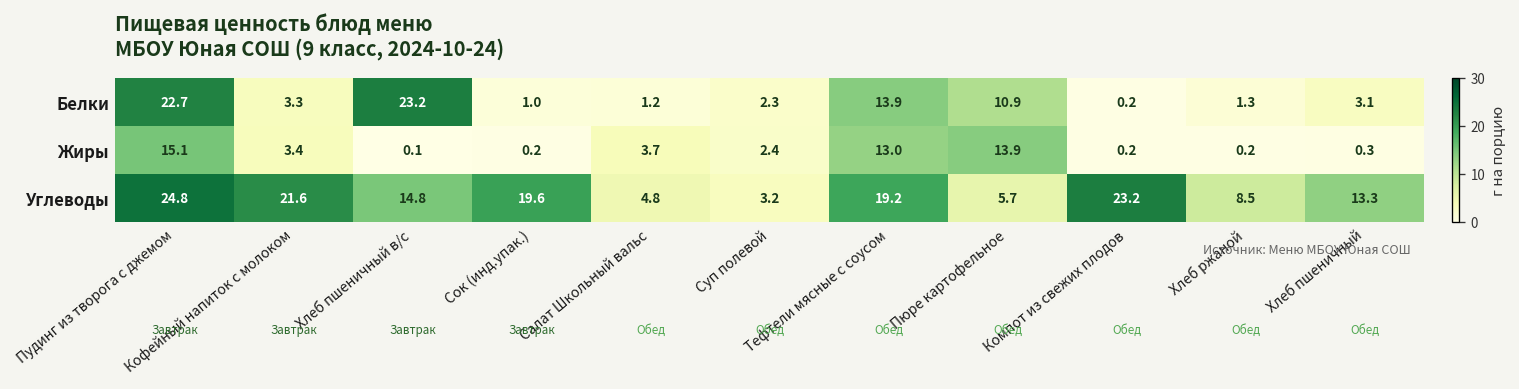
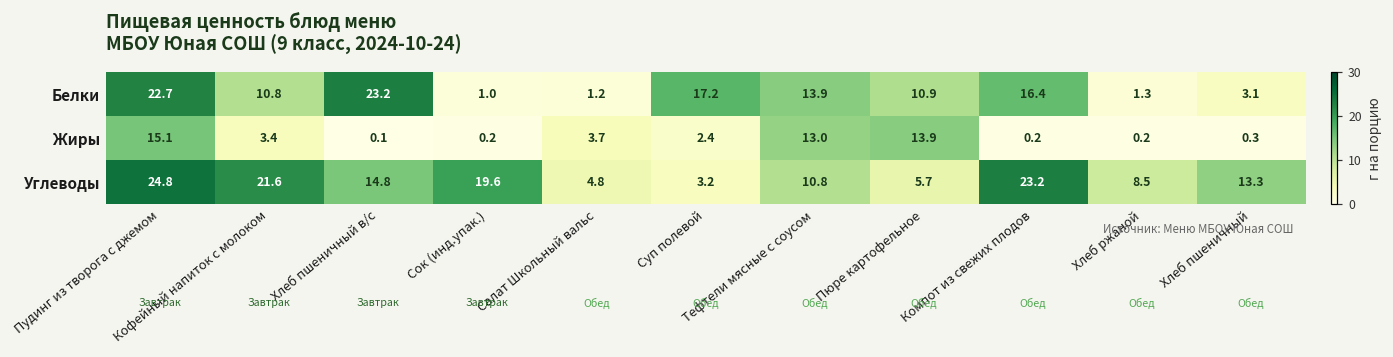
  {
    "Белки": {
      "Пудинг из творога с джемом": 22.7,
-     "Кофейный напиток с молоком": 3.3,
+     "Кофейный напиток с молоком": 10.8,
      "Хлеб пшеничный в/с": 23.2,
      "Сок (инд.упак.)": 1.0,
      "Салат Школьный вальс": 1.2,
-     "Суп полевой": 2.3,
+     "Суп полевой": 17.2,
      "Тефтели мясные с соусом": 13.9,
      "Пюре картофельное": 10.9,
-     "Компот из свежих плодов": 0.2,
+     "Компот из свежих плодов": 16.4,
      "Хлеб ржаной": 1.3,
      "Хлеб пшеничный": 3.1
    },
    "Жиры": {
      "Пудинг из творога с джемом": 15.1,
      "Кофейный напиток с молоком": 3.4,
      "Хлеб пшеничный в/с": 0.1,
      "Сок (инд.упак.)": 0.2,
      "Салат Школьный вальс": 3.7,
      "Суп полевой": 2.4,
      "Тефтели мясные с соусом": 13.0,
      "Пюре картофельное": 13.9,
      "Компот из свежих плодов": 0.2,
      "Хлеб ржаной": 0.2,
      "Хлеб пшеничный": 0.3
    },
    "Углеводы": {
      "Пудинг из творога с джемом": 24.8,
      "Кофейный напиток с молоком": 21.6,
      "Хлеб пшеничный в/с": 14.8,
      "Сок (инд.упак.)": 19.6,
      "Салат Школьный вальс": 4.8,
      "Суп полевой": 3.2,
-     "Тефтели мясные с соусом": 19.2,
+     "Тефтели мясные с соусом": 10.8,
      "Пюре картофельное": 5.7,
      "Компот из свежих плодов": 23.2,
      "Хлеб ржаной": 8.5,
      "Хлеб пшеничный": 13.3
    }
  }
